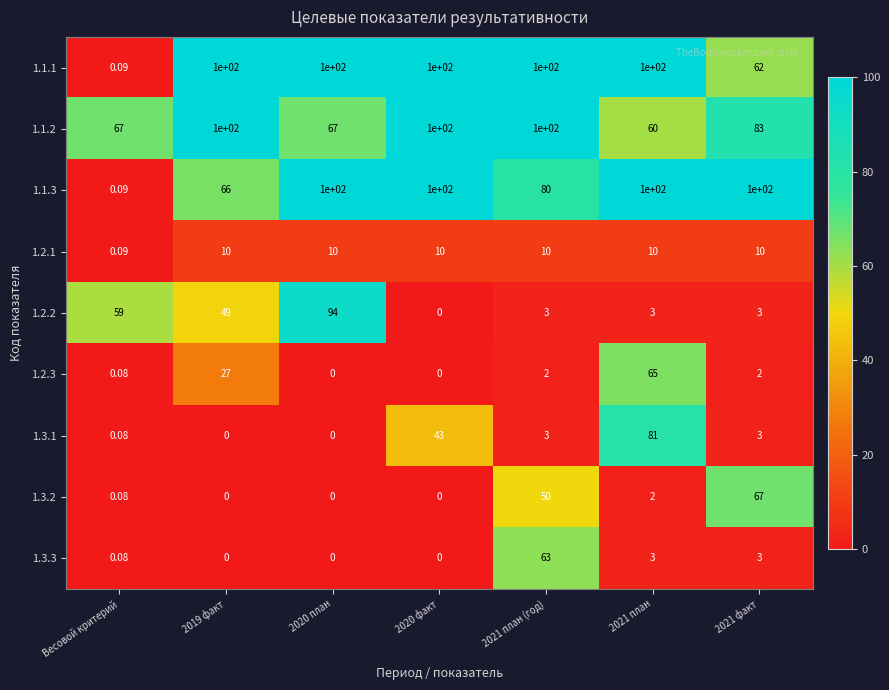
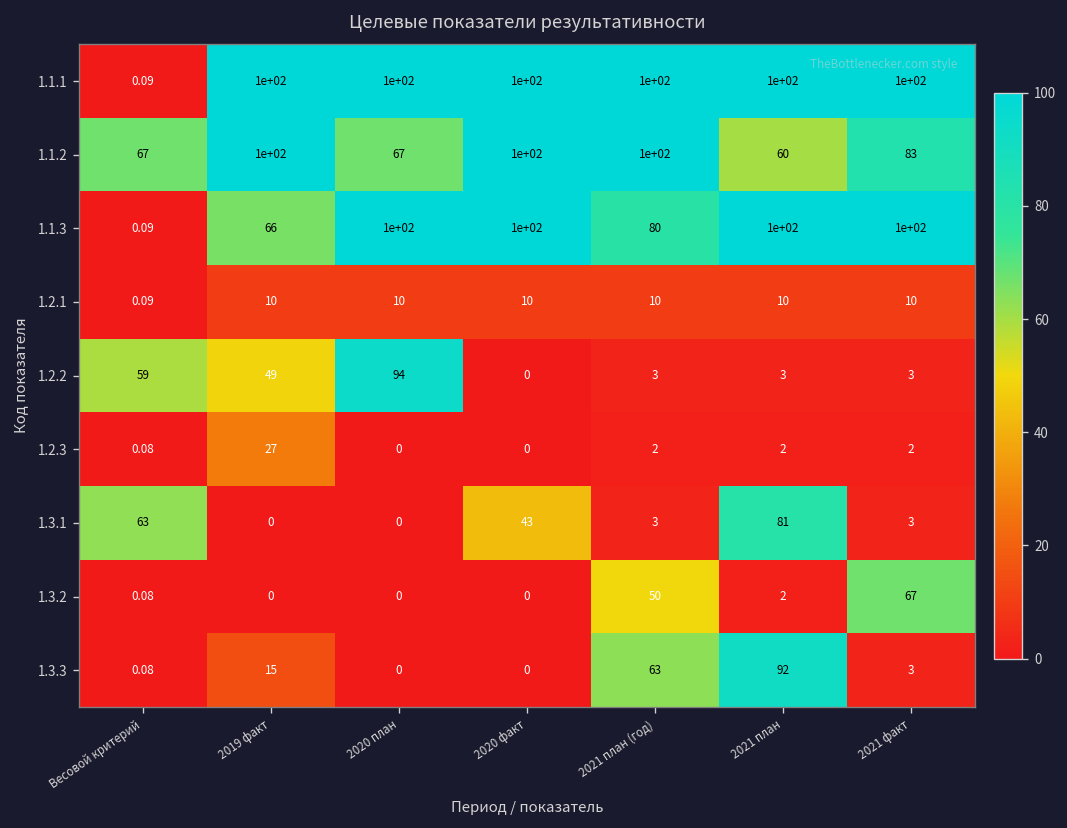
  {
    "1.1.1": {
      "Весовой критерий": "0.09",
      "2019 факт": "1e+02",
      "2020 план": "1e+02",
      "2020 факт": "1e+02",
      "2021 план (год)": "1e+02",
      "2021 план": "1e+02",
-     "2021 факт": "62"
+     "2021 факт": "1e+02"
    },
    "1.1.2": {
      "Весовой критерий": "67",
      "2019 факт": "1e+02",
      "2020 план": "67",
      "2020 факт": "1e+02",
      "2021 план (год)": "1e+02",
      "2021 план": "60",
      "2021 факт": "83"
    },
    "1.1.3": {
      "Весовой критерий": "0.09",
      "2019 факт": "66",
      "2020 план": "1e+02",
      "2020 факт": "1e+02",
      "2021 план (год)": "80",
      "2021 план": "1e+02",
      "2021 факт": "1e+02"
    },
    "1.2.1": {
      "Весовой критерий": "0.09",
      "2019 факт": "10",
      "2020 план": "10",
      "2020 факт": "10",
      "2021 план (год)": "10",
      "2021 план": "10",
      "2021 факт": "10"
    },
    "1.2.2": {
      "Весовой критерий": "59",
      "2019 факт": "49",
      "2020 план": "94",
      "2020 факт": "0",
      "2021 план (год)": "3",
      "2021 план": "3",
      "2021 факт": "3"
    },
    "1.2.3": {
      "Весовой критерий": "0.08",
      "2019 факт": "27",
      "2020 план": "0",
      "2020 факт": "0",
      "2021 план (год)": "2",
-     "2021 план": "65",
+     "2021 план": "2",
      "2021 факт": "2"
    },
    "1.3.1": {
-     "Весовой критерий": "0.08",
+     "Весовой критерий": "63",
      "2019 факт": "0",
      "2020 план": "0",
      "2020 факт": "43",
      "2021 план (год)": "3",
      "2021 план": "81",
      "2021 факт": "3"
    },
    "1.3.2": {
      "Весовой критерий": "0.08",
      "2019 факт": "0",
      "2020 план": "0",
      "2020 факт": "0",
      "2021 план (год)": "50",
      "2021 план": "2",
      "2021 факт": "67"
    },
    "1.3.3": {
      "Весовой критерий": "0.08",
-     "2019 факт": "0",
+     "2019 факт": "15",
      "2020 план": "0",
      "2020 факт": "0",
      "2021 план (год)": "63",
-     "2021 план": "3",
+     "2021 план": "92",
      "2021 факт": "3"
    }
  }
